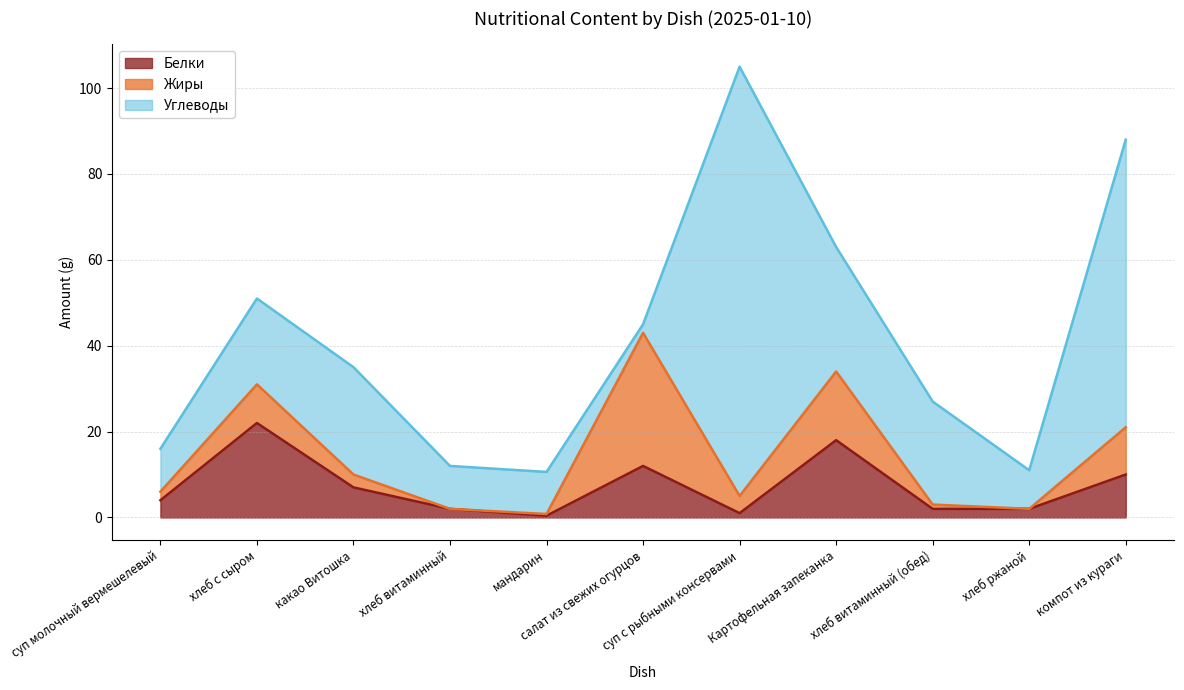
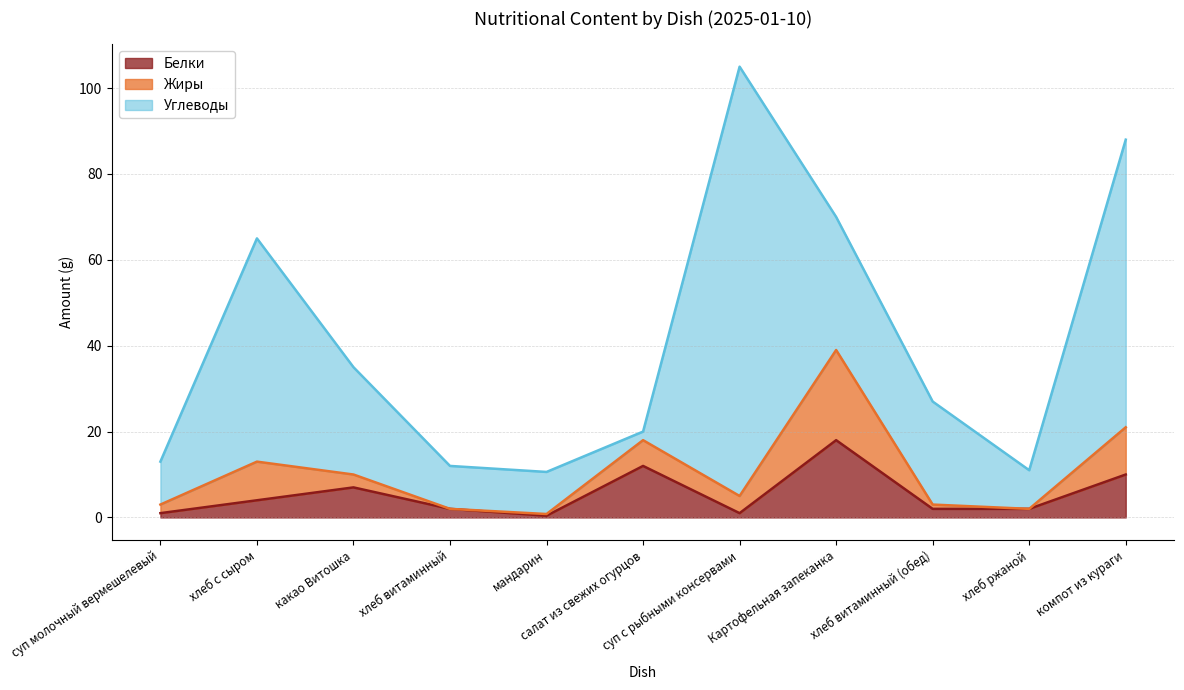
  {
    "Белки": {
-     "суп молочный вермешелевый": 4,
-     "хлеб с сыром": 22,
+     "суп молочный вермешелевый": 1,
+     "хлеб с сыром": 4,
      "какао Витошка": 7,
      "салат из свежих огурцов": 12,
      "суп с рыбными консервами": 1,
      "Картофельная запеканка": 18,
      "хлеб витаминный (обед)": 2,
      "компот из кураги": 10
    },
    "Жиры": {
      "суп молочный вермешелевый": 2,
      "хлеб с сыром": 9,
      "какао Витошка": 3,
-     "салат из свежих огурцов": 31,
+     "салат из свежих огурцов": 6,
      "суп с рыбными консервами": 4,
-     "Картофельная запеканка": 16,
+     "Картофельная запеканка": 21,
      "хлеб витаминный (обед)": 1,
      "компот из кураги": 11
    },
    "Углеводы": {
      "суп молочный вермешелевый": 10,
-     "хлеб с сыром": 20,
+     "хлеб с сыром": 52,
      "какао Витошка": 25,
      "хлеб витаминный": 10,
      "мандарин": 10,
      "салат из свежих огурцов": 2,
      "суп с рыбными консервами": 100,
-     "Картофельная запеканка": 29,
+     "Картофельная запеканка": 31,
      "хлеб витаминный (обед)": 24,
      "хлеб ржаной": 9,
      "компот из кураги": 67
    }
  }
